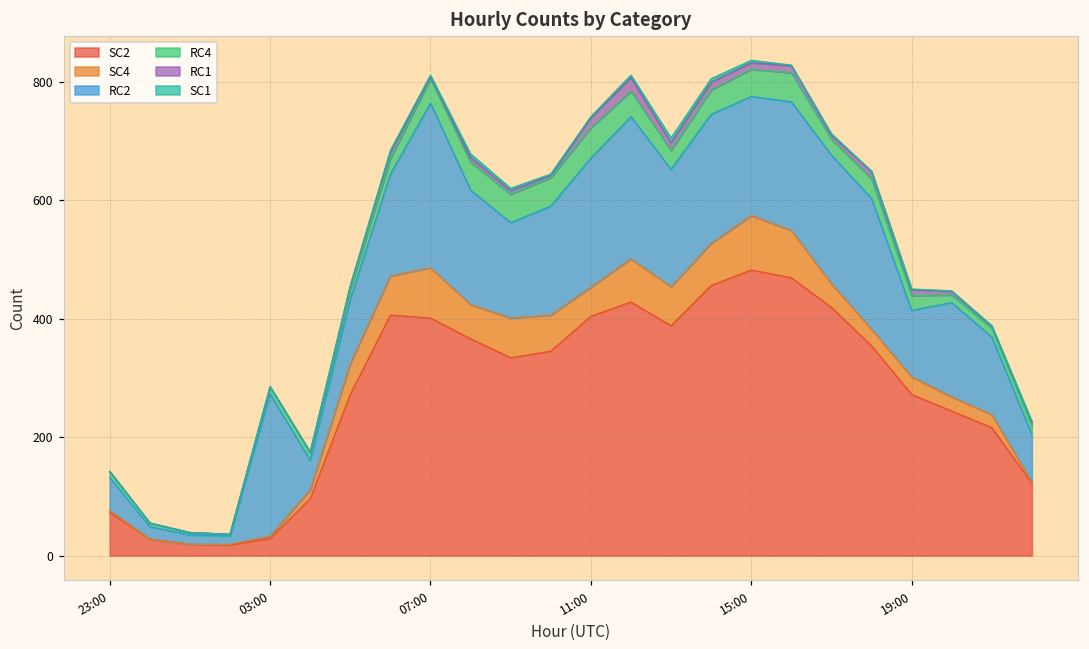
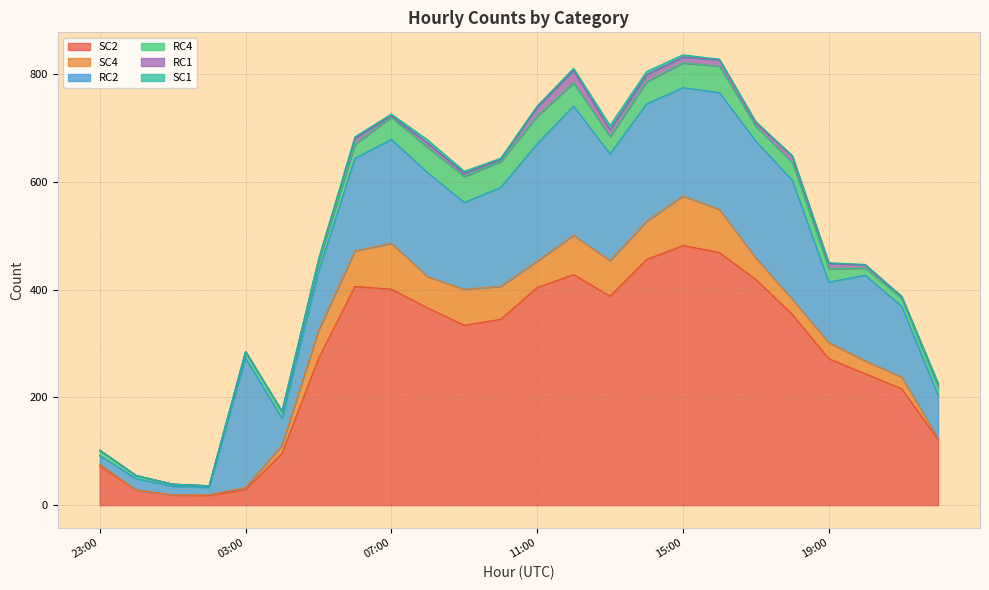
  {
    "RC2": {
-     "23:00": 60,
+     "23:00": 20,
      "03:00": 240,
-     "07:00": 280,
+     "07:00": 190,
      "11:00": 220,
      "15:00": 200,
      "19:00": 110
    }
  }
